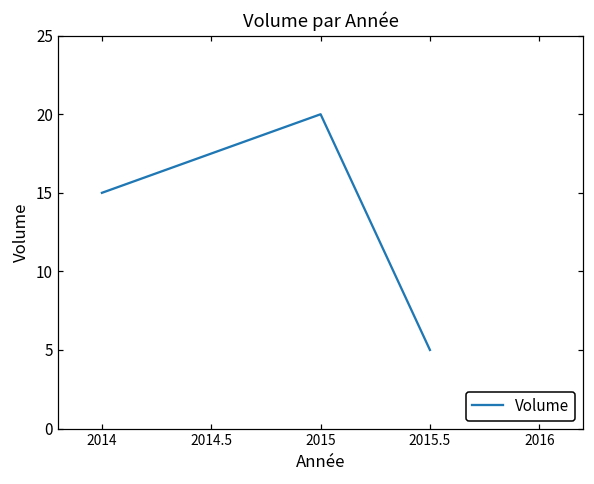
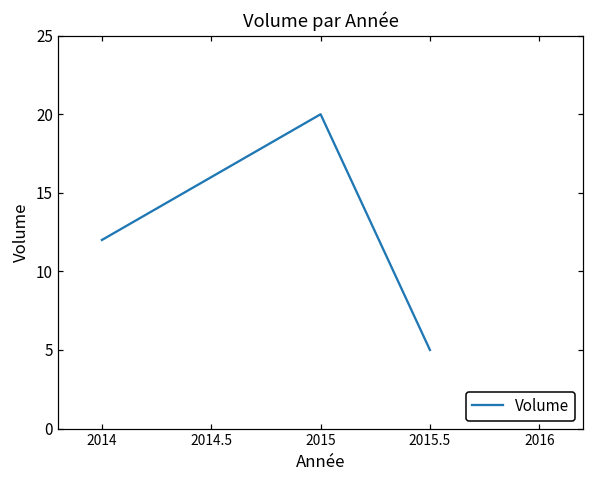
  {
-   "2014": 15,
+   "2014": 12,
    "2015": 20,
    "2015.5": 5
  }
